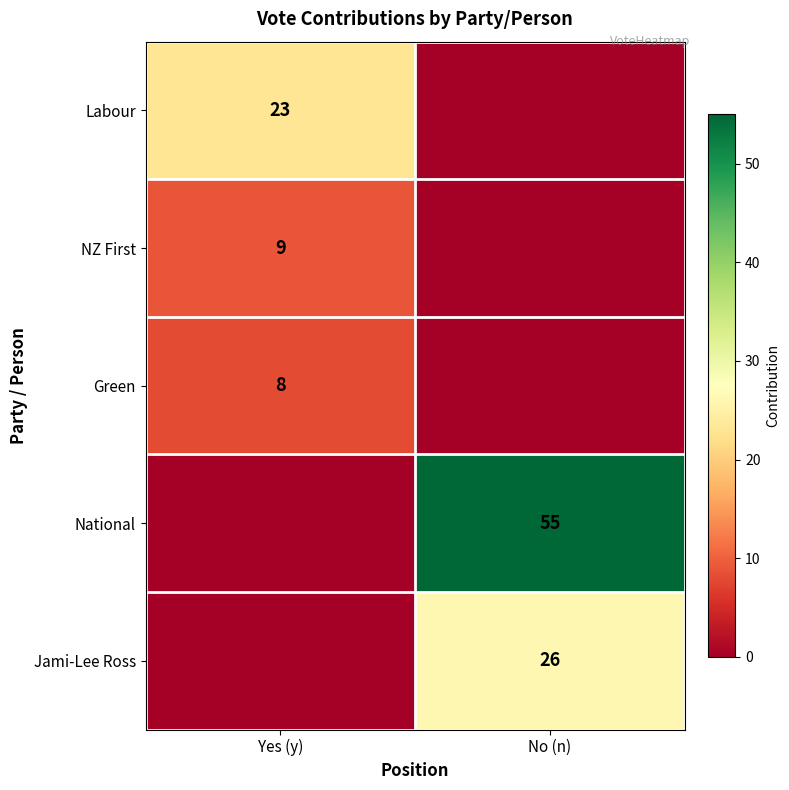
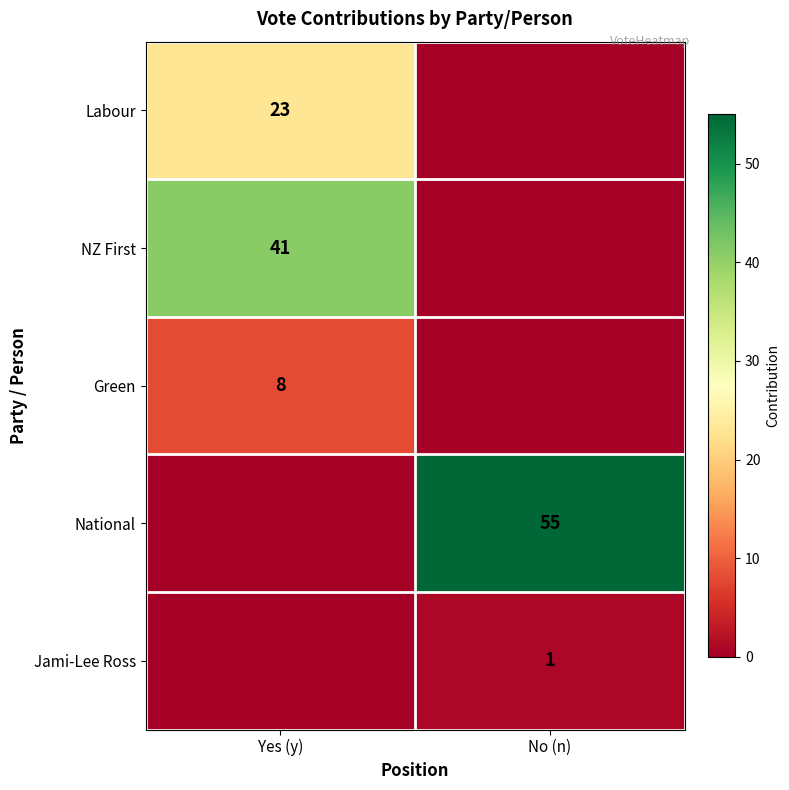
  {
    "Labour": {
      "Yes (y)": 23
    },
    "NZ First": {
-     "Yes (y)": 9
+     "Yes (y)": 41
    },
    "Green": {
      "Yes (y)": 8
    },
    "National": {
      "No (n)": 55
    },
    "Jami-Lee Ross": {
-     "No (n)": 26
+     "No (n)": 1
    }
  }
